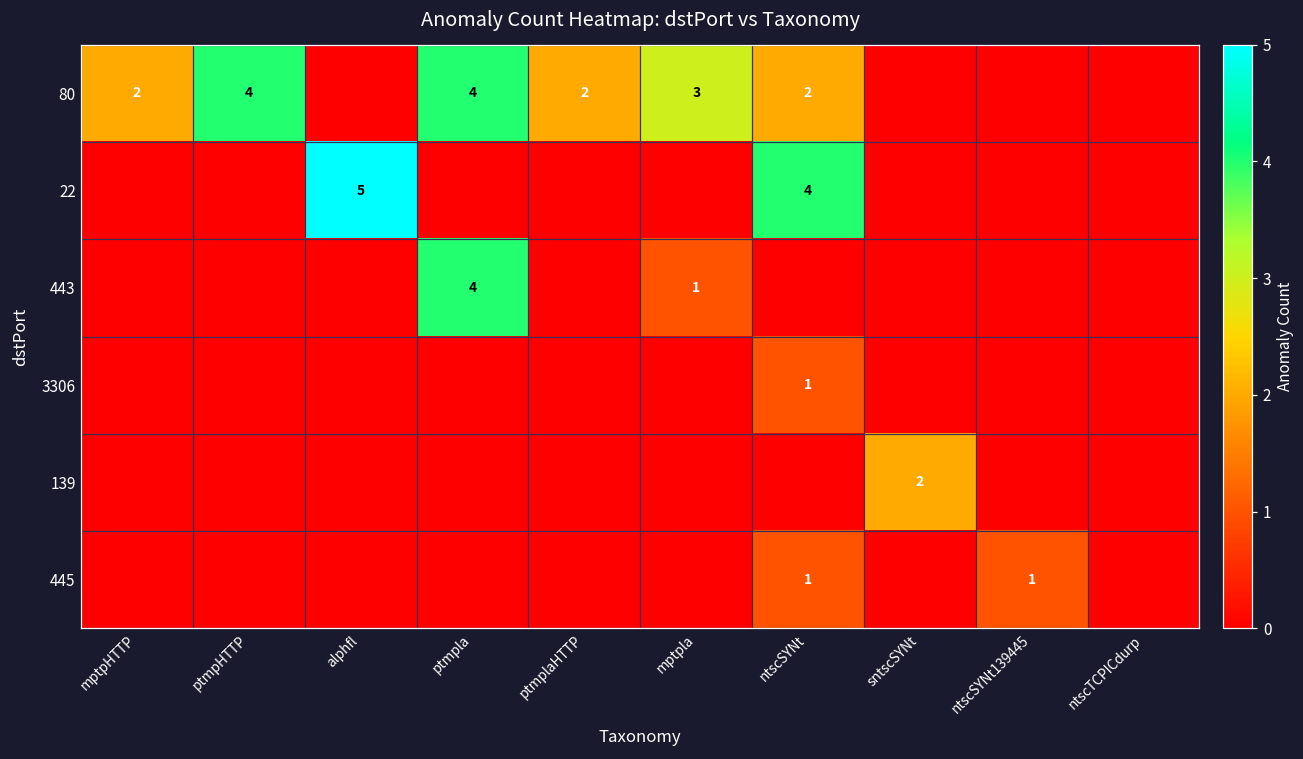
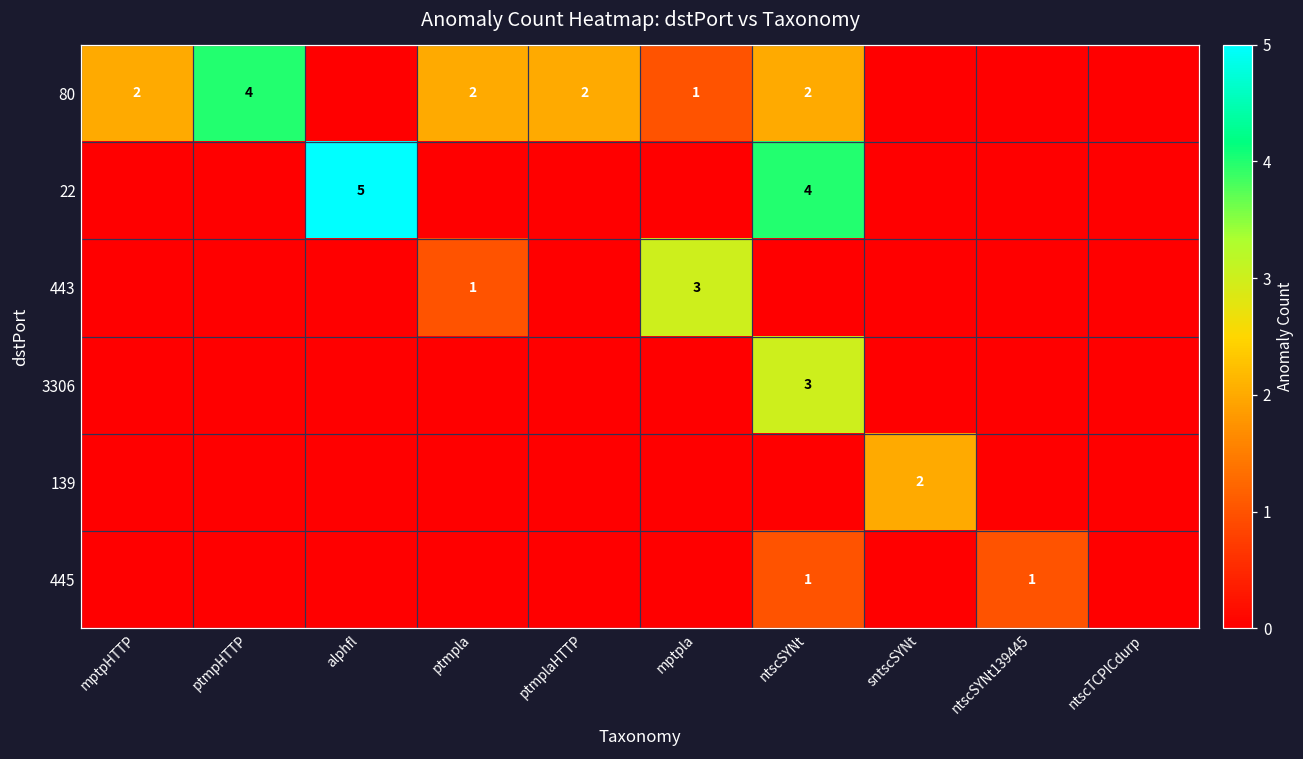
  {
    "80": {
      "mptpHTTP": 2,
      "ptmpHTTP": 4,
-     "ptmpla": 4,
+     "ptmpla": 2,
      "ptmplaHTTP": 2,
-     "mptpla": 3,
+     "mptpla": 1,
      "ntscSYNt": 2
    },
    "22": {
      "alphfl": 5,
      "ntscSYNt": 4
    },
    "443": {
-     "ptmpla": 4,
-     "mptpla": 1
+     "ptmpla": 1,
+     "mptpla": 3
    },
    "3306": {
-     "ntscSYNt": 1
+     "ntscSYNt": 3
    },
    "139": {
      "sntscSYNt": 2
    },
    "445": {
      "ntscSYNt": 1,
      "ntscSYNt139445": 1
    }
  }
